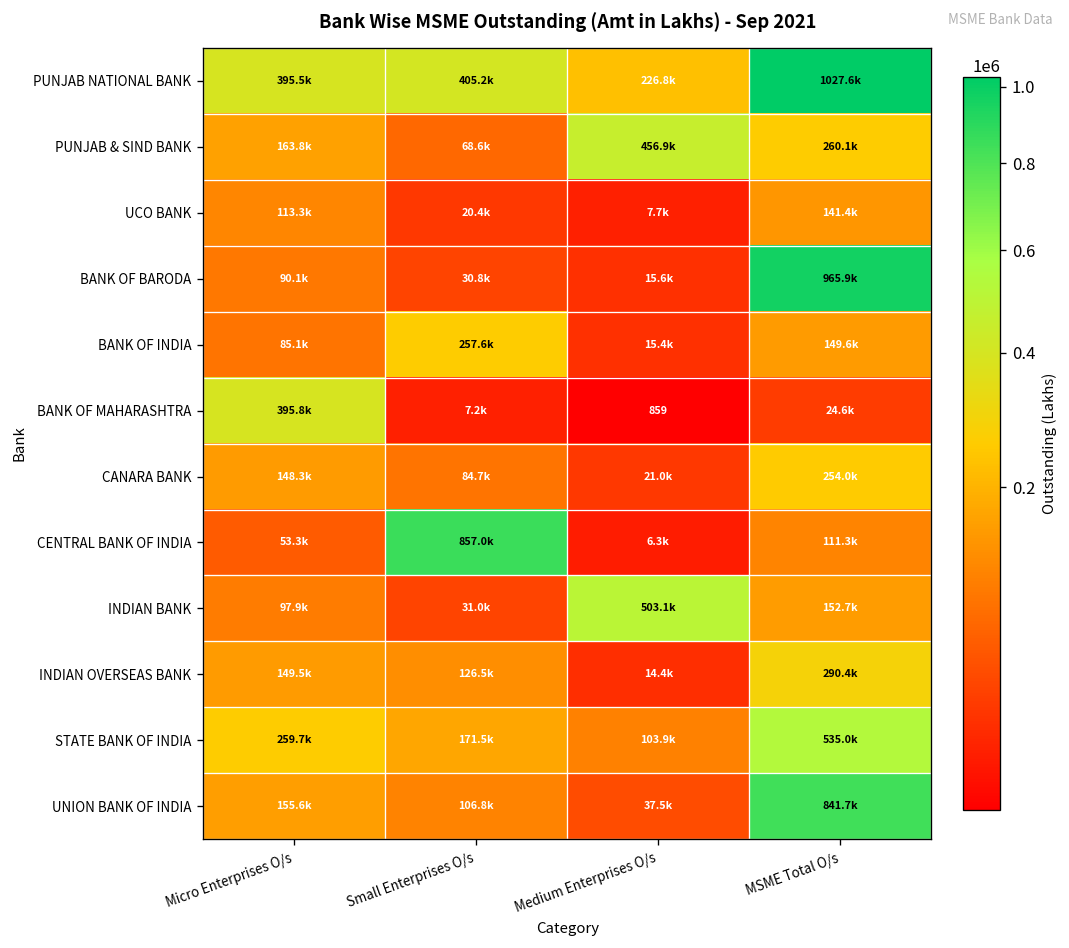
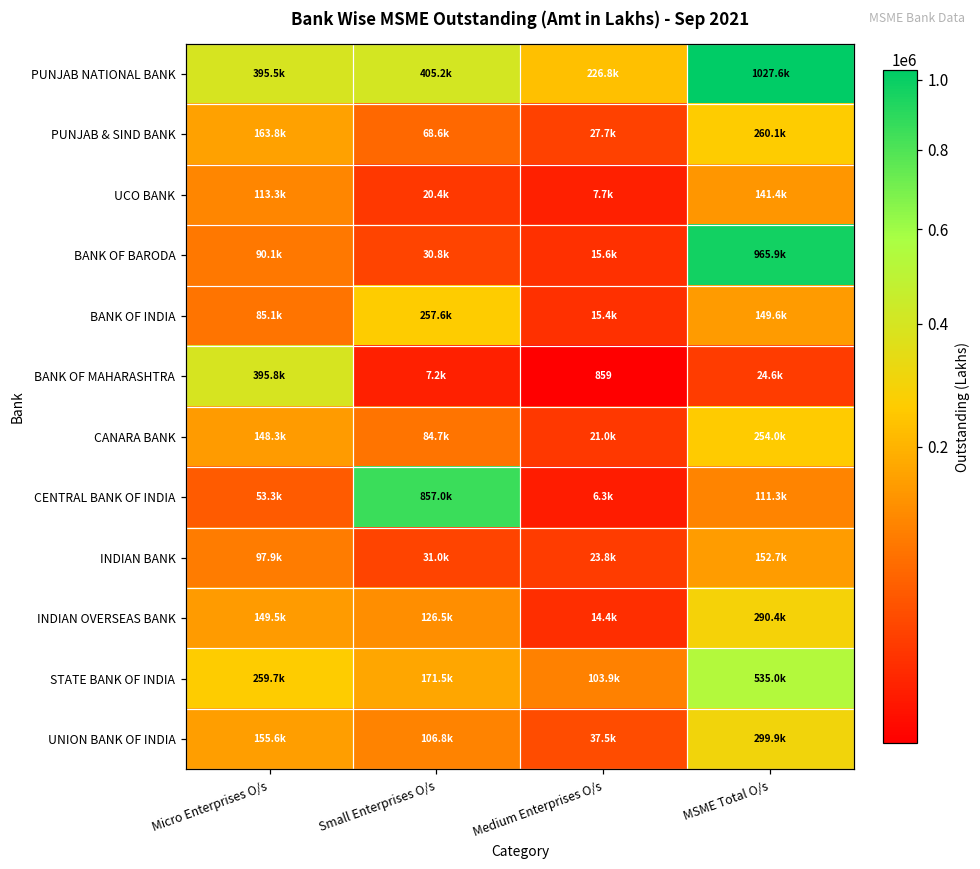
  {
    "PUNJAB NATIONAL BANK": {
      "Micro Enterprises O/s": "395.5k",
      "Small Enterprises O/s": "405.2k",
      "Medium Enterprises O/s": "226.8k",
      "MSME Total O/s": "1027.6k"
    },
    "PUNJAB & SIND BANK": {
      "Micro Enterprises O/s": "163.8k",
      "Small Enterprises O/s": "68.6k",
-     "Medium Enterprises O/s": "456.9k",
+     "Medium Enterprises O/s": "27.7k",
      "MSME Total O/s": "260.1k"
    },
    "UCO BANK": {
      "Micro Enterprises O/s": "113.3k",
      "Small Enterprises O/s": "20.4k",
      "Medium Enterprises O/s": "7.7k",
      "MSME Total O/s": "141.4k"
    },
    "BANK OF BARODA": {
      "Micro Enterprises O/s": "90.1k",
      "Small Enterprises O/s": "30.8k",
      "Medium Enterprises O/s": "15.6k",
      "MSME Total O/s": "965.9k"
    },
    "BANK OF INDIA": {
      "Micro Enterprises O/s": "85.1k",
      "Small Enterprises O/s": "257.6k",
      "Medium Enterprises O/s": "15.4k",
      "MSME Total O/s": "149.6k"
    },
    "BANK OF MAHARASHTRA": {
      "Micro Enterprises O/s": "395.8k",
      "Small Enterprises O/s": "7.2k",
      "Medium Enterprises O/s": "859",
      "MSME Total O/s": "24.6k"
    },
    "CANARA BANK": {
      "Micro Enterprises O/s": "148.3k",
      "Small Enterprises O/s": "84.7k",
      "Medium Enterprises O/s": "21.0k",
      "MSME Total O/s": "254.0k"
    },
    "CENTRAL BANK OF INDIA": {
      "Micro Enterprises O/s": "53.3k",
      "Small Enterprises O/s": "857.0k",
      "Medium Enterprises O/s": "6.3k",
      "MSME Total O/s": "111.3k"
    },
    "INDIAN BANK": {
      "Micro Enterprises O/s": "97.9k",
      "Small Enterprises O/s": "31.0k",
-     "Medium Enterprises O/s": "503.1k",
+     "Medium Enterprises O/s": "23.8k",
      "MSME Total O/s": "152.7k"
    },
    "INDIAN OVERSEAS BANK": {
      "Micro Enterprises O/s": "149.5k",
      "Small Enterprises O/s": "126.5k",
      "Medium Enterprises O/s": "14.4k",
      "MSME Total O/s": "290.4k"
    },
    "STATE BANK OF INDIA": {
      "Micro Enterprises O/s": "259.7k",
      "Small Enterprises O/s": "171.5k",
      "Medium Enterprises O/s": "103.9k",
      "MSME Total O/s": "535.0k"
    },
    "UNION BANK OF INDIA": {
      "Micro Enterprises O/s": "155.6k",
      "Small Enterprises O/s": "106.8k",
      "Medium Enterprises O/s": "37.5k",
-     "MSME Total O/s": "841.7k"
+     "MSME Total O/s": "299.9k"
    }
  }
